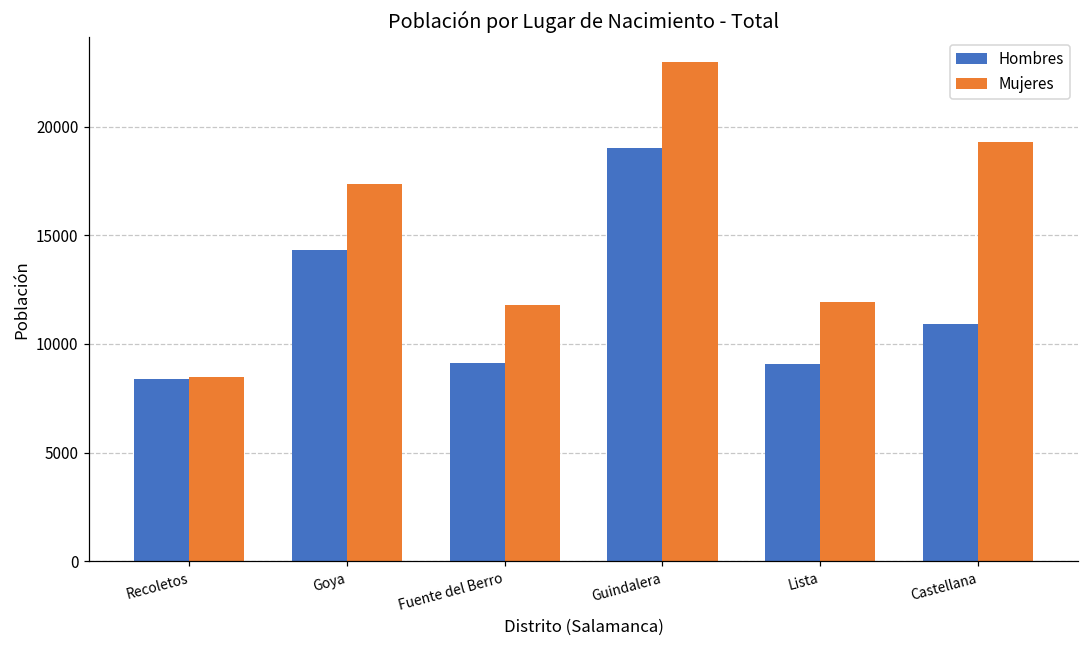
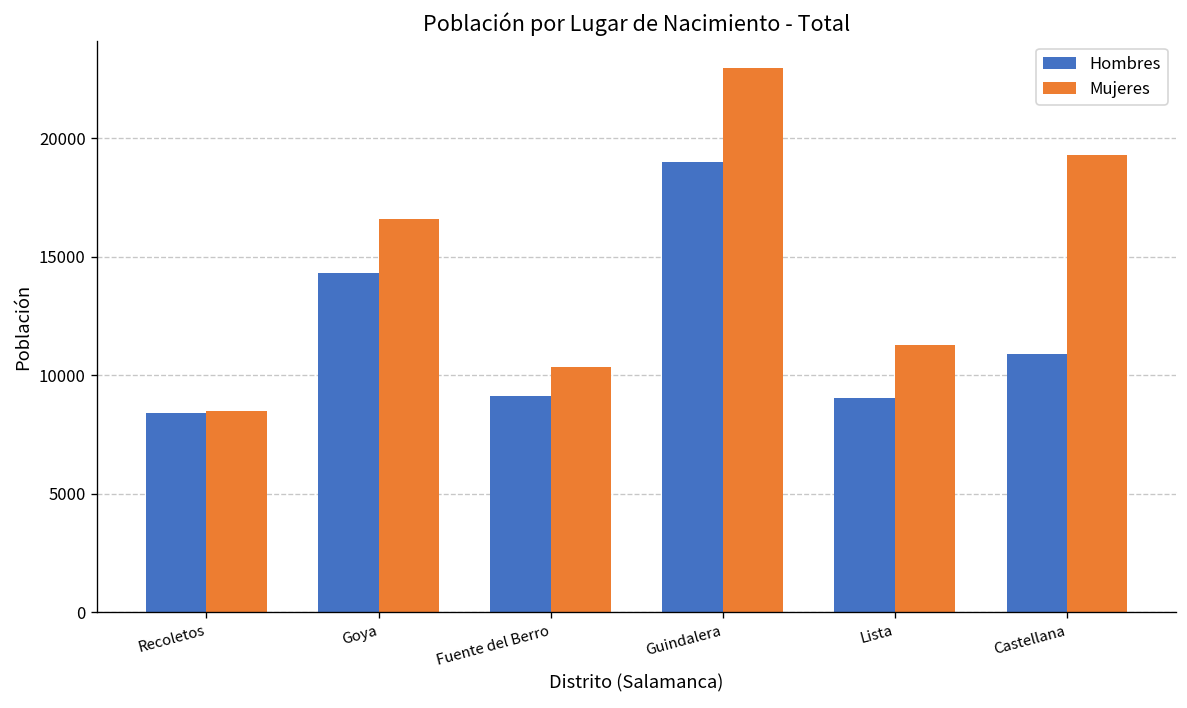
  {
    "Hombres": {
      "Recoletos": 8400,
      "Goya": 14300,
      "Fuente del Berro": 9100,
      "Guindalera": 19000,
      "Lista": 9100,
      "Castellana": 10900
    },
    "Mujeres": {
      "Recoletos": 8500,
-     "Goya": 17400,
-     "Fuente del Berro": 11800,
+     "Goya": 16600,
+     "Fuente del Berro": 10300,
      "Guindalera": 23000,
-     "Lista": 11900,
+     "Lista": 11300,
      "Castellana": 19300
    }
  }
